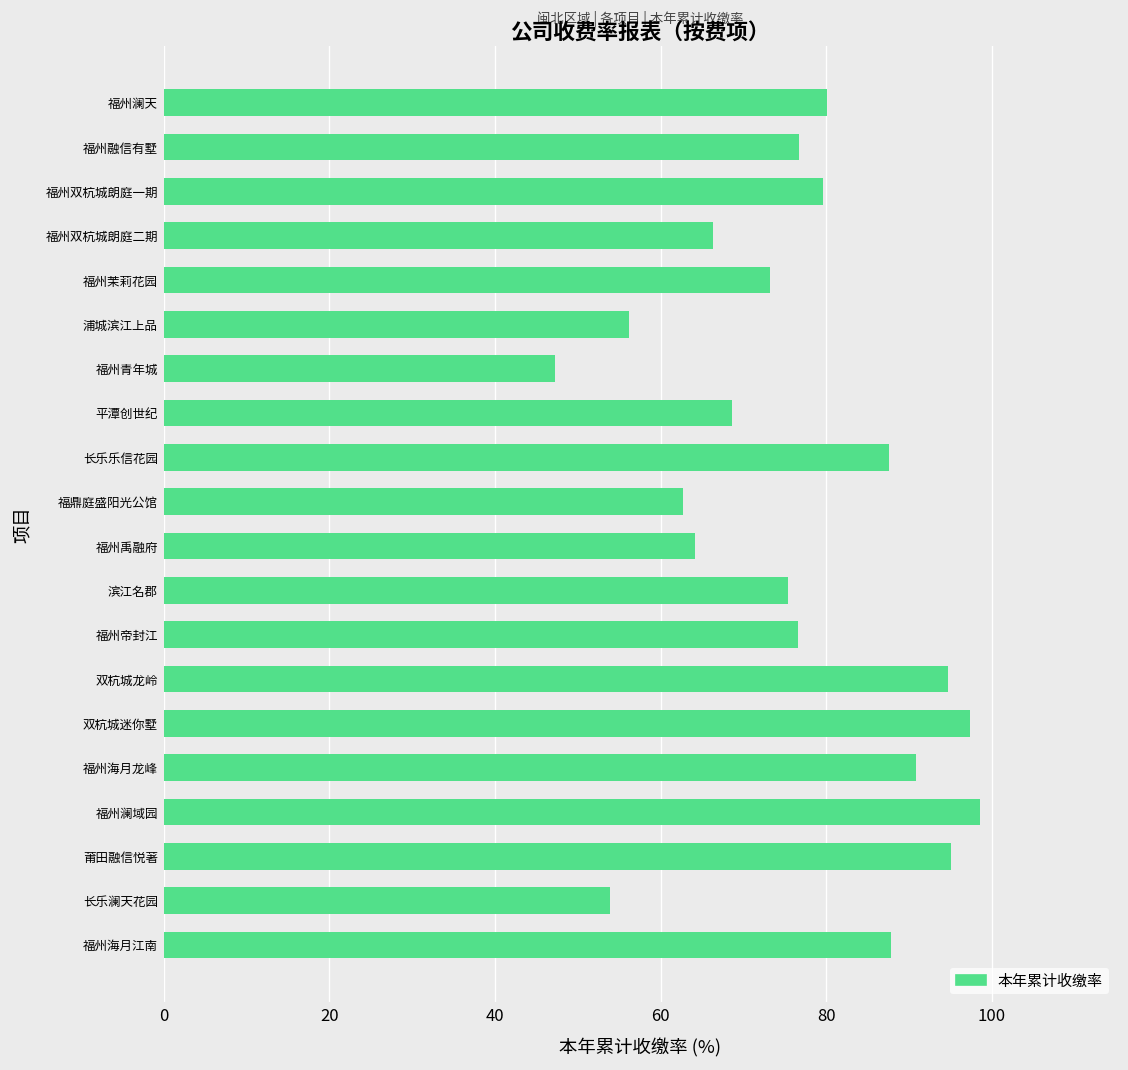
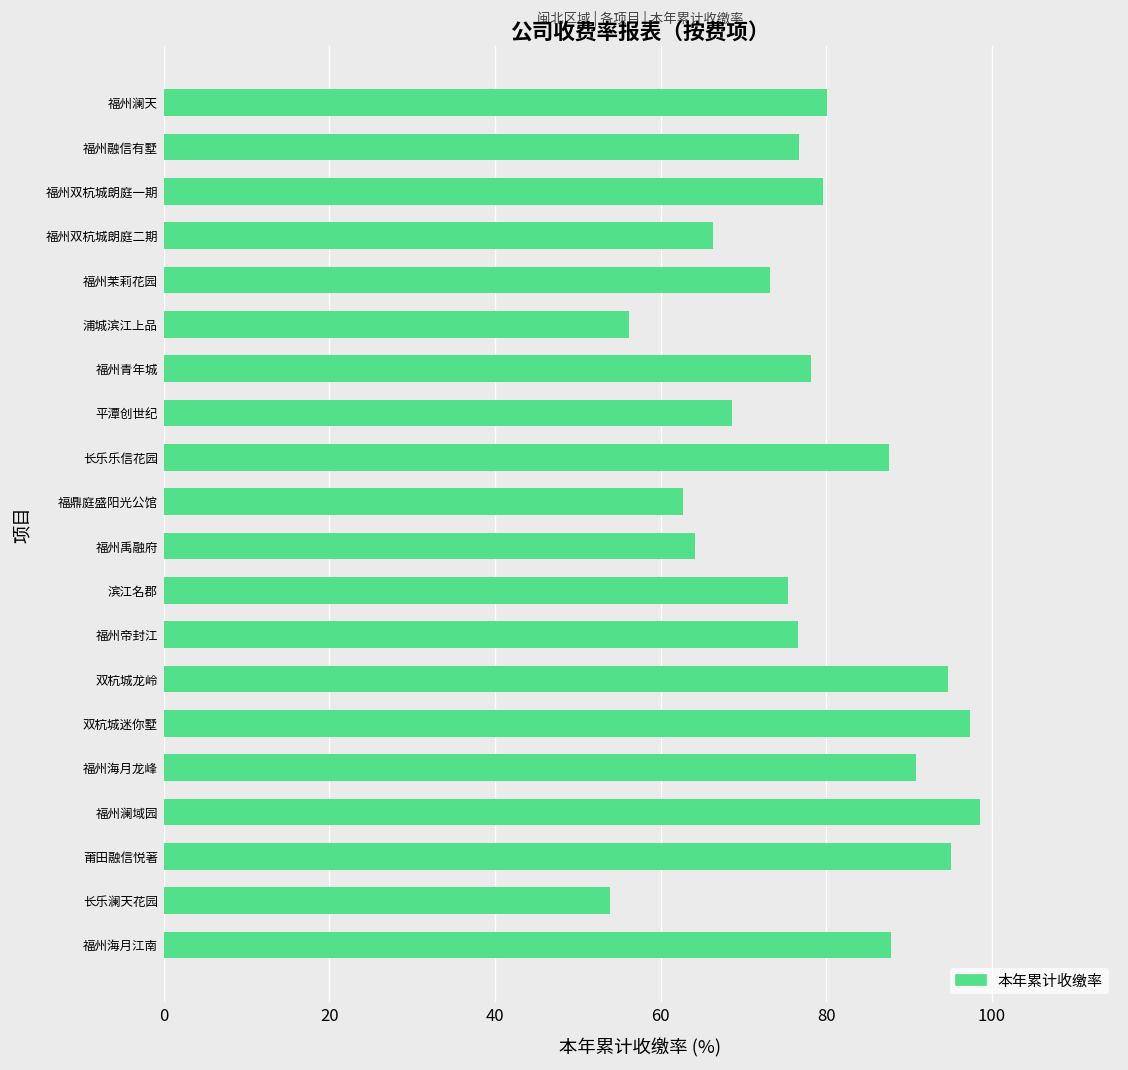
  {
    "福州澜天": 80,
    "福州融信有墅": 77,
    "福州双杭城朗庭一期": 80,
    "福州双杭城朗庭二期": 66,
    "福州茉莉花园": 73,
    "浦城滨江上品": 56,
-   "福州青年城": 47,
+   "福州青年城": 78,
    "平潭创世纪": 69,
    "长乐乐信花园": 88,
    "福鼎庭盛阳光公馆": 63,
    "福州禹融府": 64,
    "滨江名郡": 75,
    "福州帝封江": 77,
    "双杭城龙岭": 95,
    "双杭城迷你墅": 97,
    "福州海月龙峰": 91,
    "福州澜域园": 99,
    "莆田融信悦著": 95,
    "长乐澜天花园": 54,
    "福州海月江南": 88
  }
